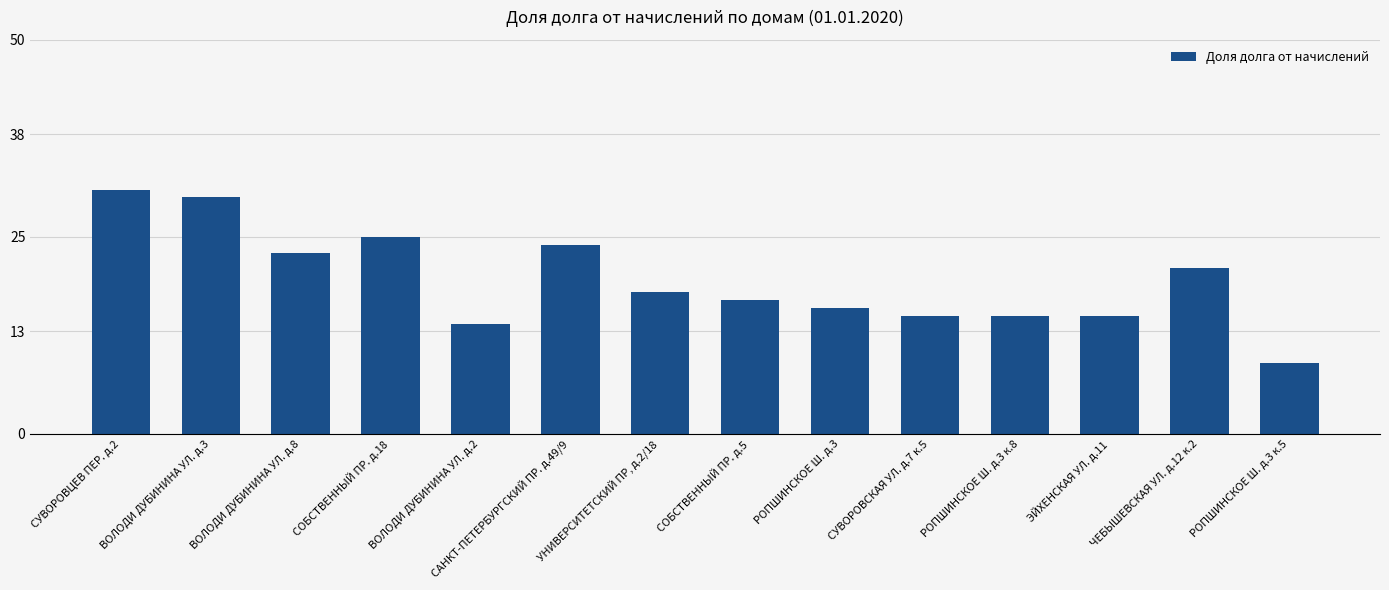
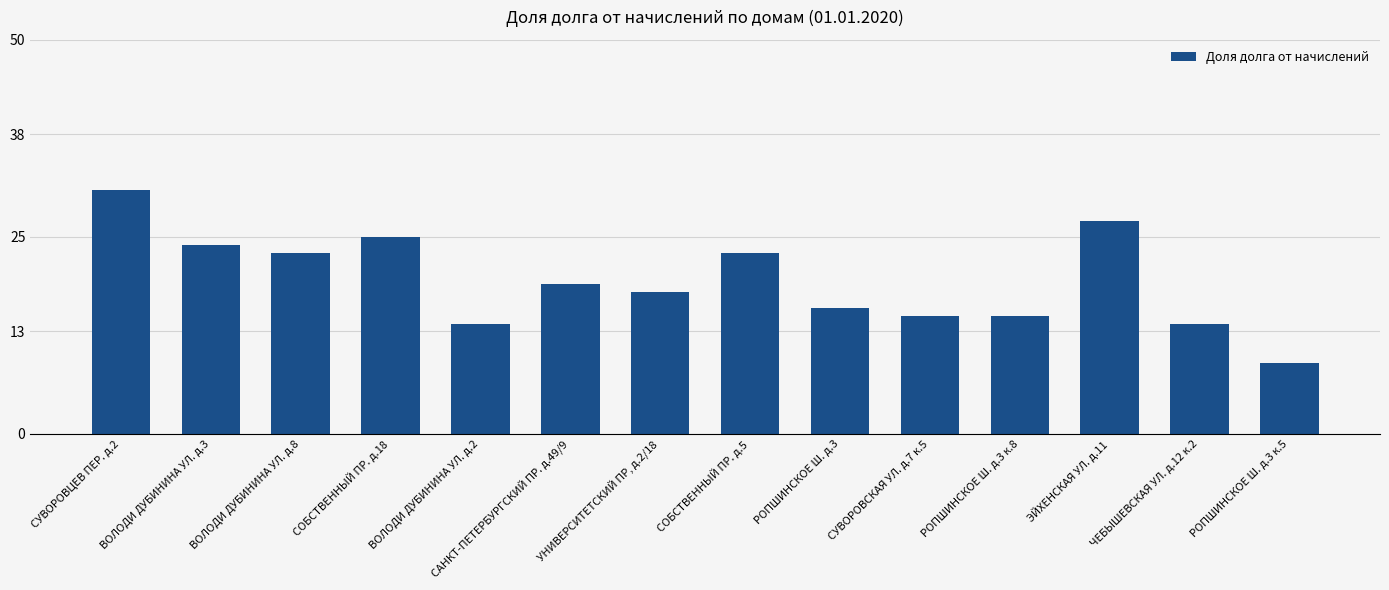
  {
    "СУВОРОВЦЕВ ПЕР. д.2": 31,
-   "ВОЛОДИ ДУБИНИНА УЛ. д.3": 30,
+   "ВОЛОДИ ДУБИНИНА УЛ. д.3": 24,
    "ВОЛОДИ ДУБИНИНА УЛ. д.8": 23,
    "СОБСТВЕННЫЙ ПР. д.18": 25,
    "ВОЛОДИ ДУБИНИНА УЛ. д.2": 14,
-   "САНКТ-ПЕТЕРБУРГСКИЙ ПР. д.49/9": 24,
+   "САНКТ-ПЕТЕРБУРГСКИЙ ПР. д.49/9": 19,
    "УНИВЕРСИТЕТСКИЙ ПР, д.2/18": 18,
-   "СОБСТВЕННЫЙ ПР. д.5": 17,
+   "СОБСТВЕННЫЙ ПР. д.5": 23,
    "РОПШИНСКОЕ Ш. д.3": 16,
    "СУВОРОВСКАЯ УЛ. д.7 к.5": 15,
    "РОПШИНСКОЕ Ш. д.3 к.8": 15,
-   "ЭЙХЕНСКАЯ УЛ. д.11": 15,
-   "ЧЕБЫШЕВСКАЯ УЛ. д.12 к.2": 21,
+   "ЭЙХЕНСКАЯ УЛ. д.11": 27,
+   "ЧЕБЫШЕВСКАЯ УЛ. д.12 к.2": 14,
    "РОПШИНСКОЕ Ш. д.3 к.5": 9
  }
